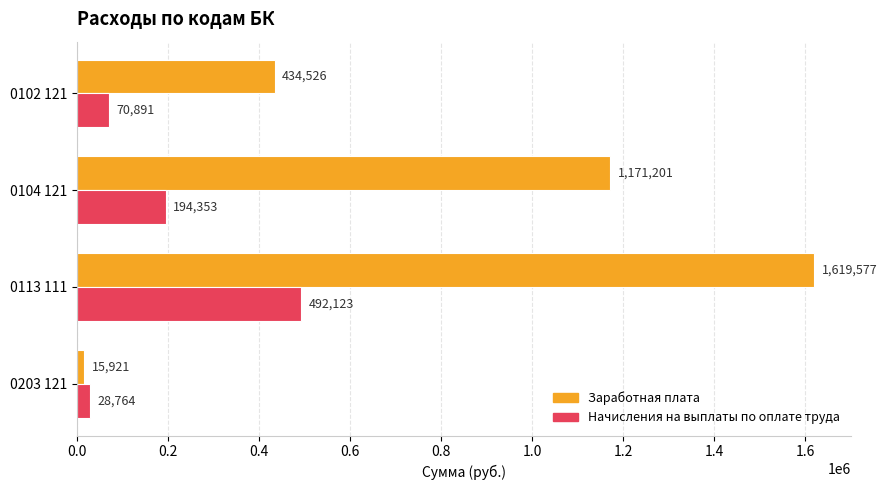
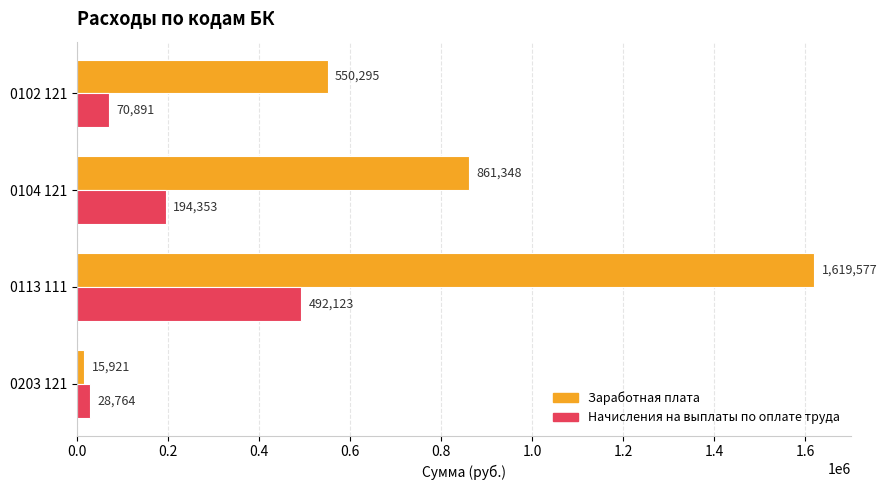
  {
    "Заработная плата": {
-     "0102 121": "434,526",
-     "0104 121": "1,171,201",
+     "0102 121": "550,295",
+     "0104 121": "861,348",
      "0113 111": "1,619,577",
      "0203 121": "15,921"
    },
    "Начисления на выплаты по оплате труда": {
      "0102 121": "70,891",
      "0104 121": "194,353",
      "0113 111": "492,123",
      "0203 121": "28,764"
    }
  }
